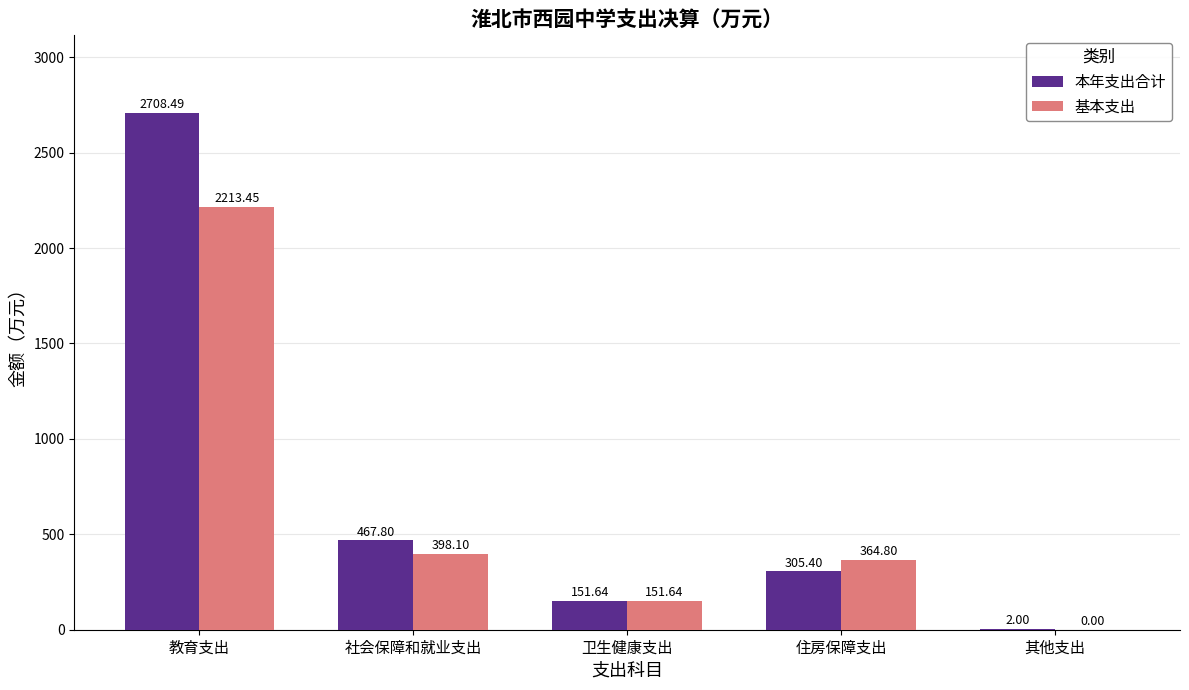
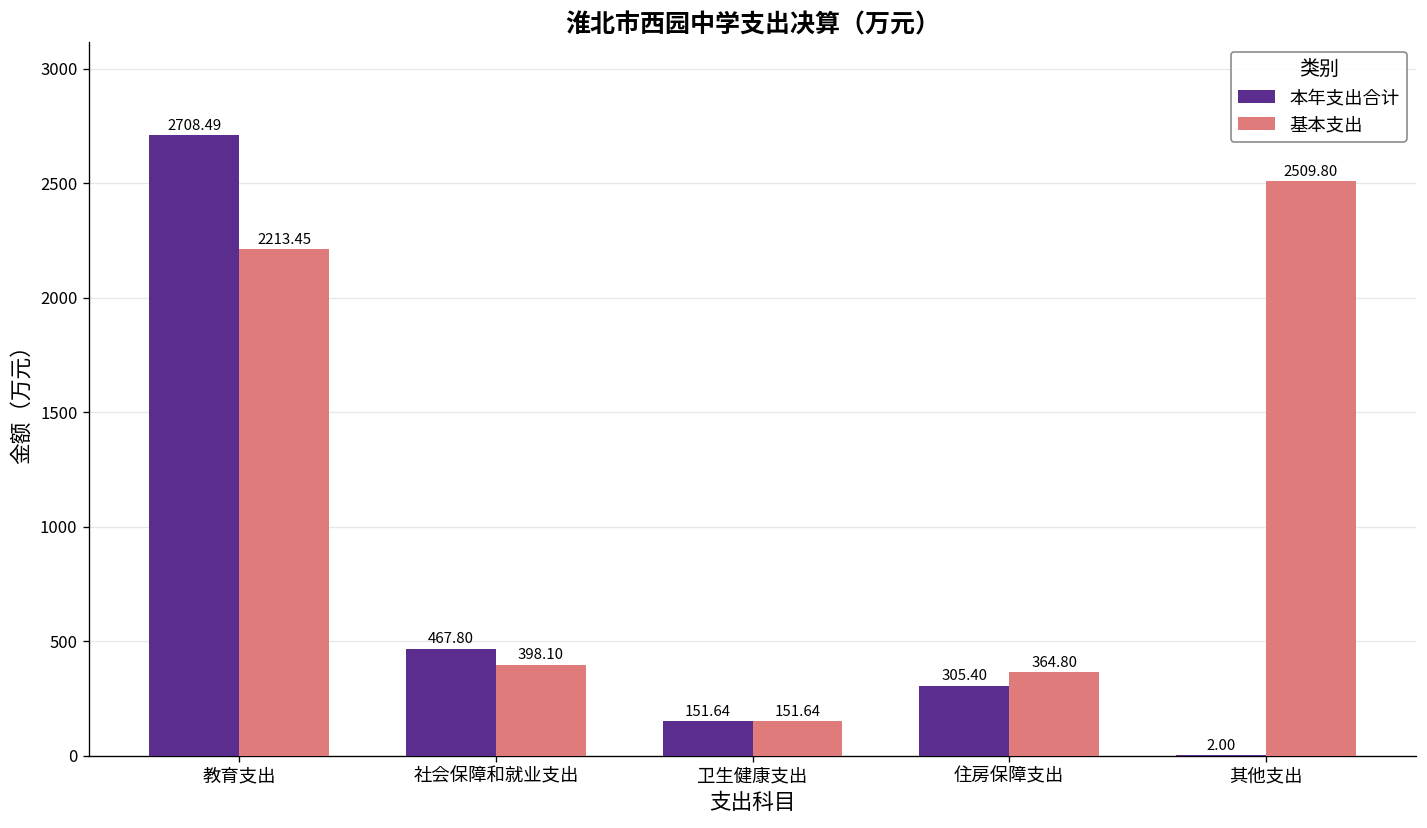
  {
    "本年支出合计": {
      "教育支出": 2708.49,
      "社会保障和就业支出": 467.80,
      "卫生健康支出": 151.64,
      "住房保障支出": 305.40,
      "其他支出": 2.00
    },
    "基本支出": {
      "教育支出": 2213.45,
      "社会保障和就业支出": 398.10,
      "卫生健康支出": 151.64,
      "住房保障支出": 364.80,
-     "其他支出": 0.00
+     "其他支出": 2509.80
    }
  }
